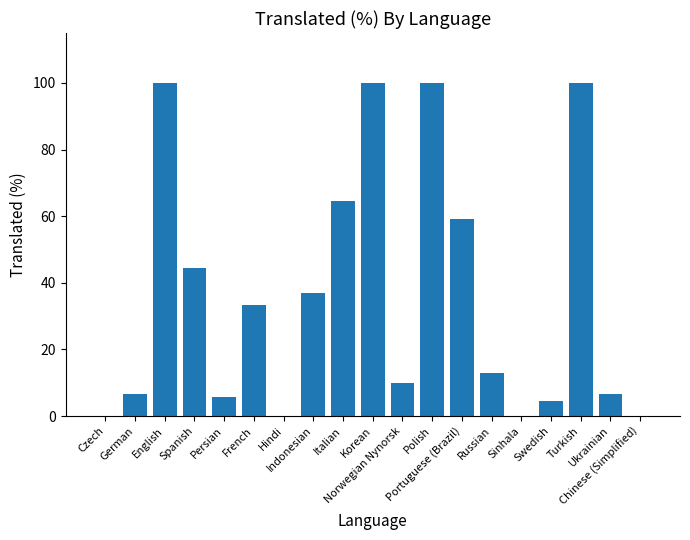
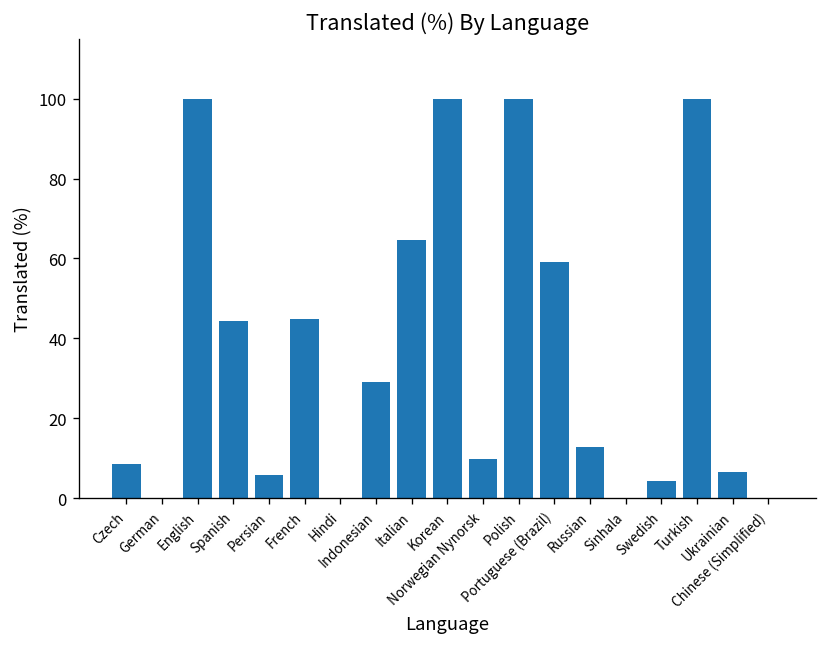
  {
-   "Czech": 0,
-   "German": 7,
+   "Czech": 9,
+   "German": 0,
    "English": 100,
    "Spanish": 44,
    "Persian": 6,
-   "French": 33,
+   "French": 45,
    "Hindi": 0,
-   "Indonesian": 37,
+   "Indonesian": 29,
    "Italian": 65,
    "Korean": 100,
    "Norwegian Nynorsk": 10,
    "Polish": 100,
    "Portuguese (Brazil)": 59,
    "Russian": 13,
    "Sinhala": 0,
    "Swedish": 4,
    "Turkish": 100,
    "Ukrainian": 7,
    "Chinese (Simplified)": 0
  }
